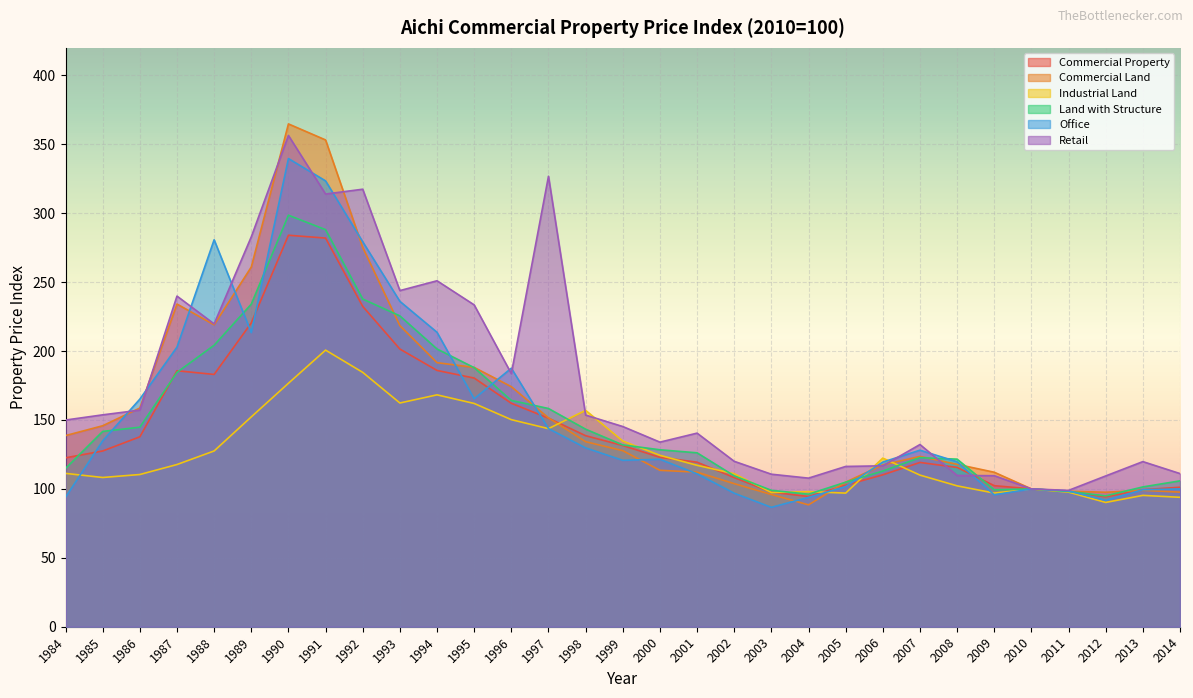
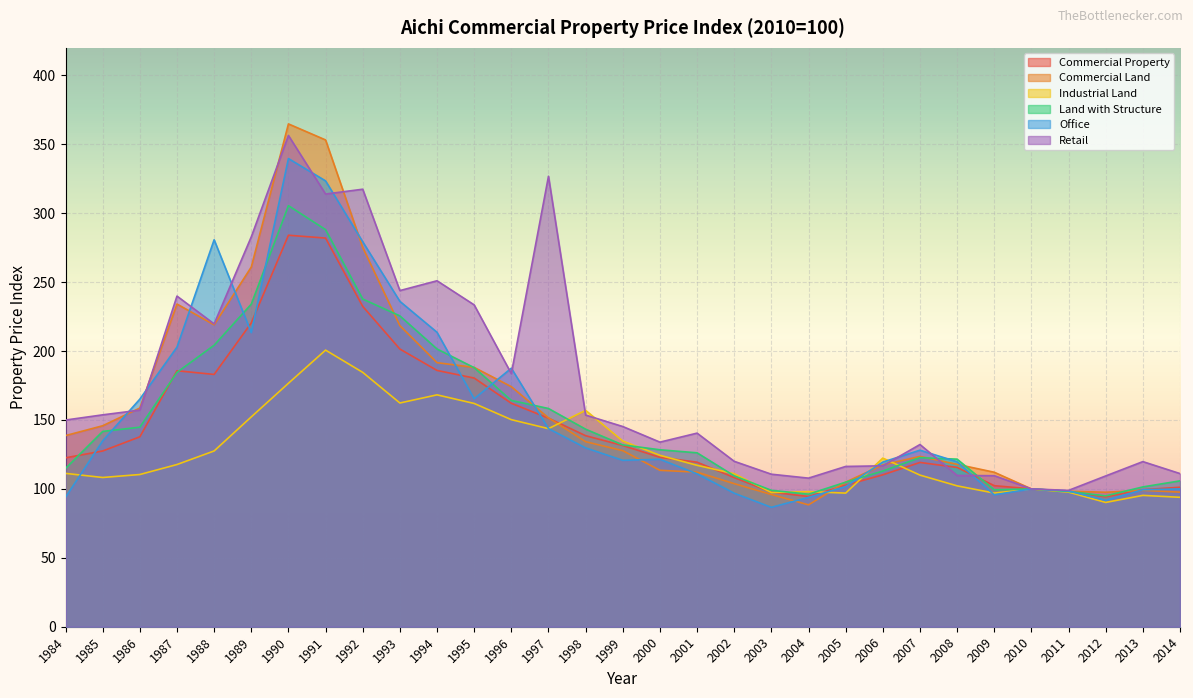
  {
    "Industrial Land": {
      "1984": 111,
      "1985": 108,
      "1986": 110,
      "1987": 118,
      "1988": 128,
      "1989": 152,
      "1990": 177,
      "1991": 201,
      "1992": 185,
      "1993": 162,
      "1994": 168,
      "1995": 162,
      "1996": 150,
      "1998": 157,
      "1999": 135,
      "2001": 117,
      "2004": 98,
      "2005": 97,
      "2006": 122,
      "2007": 110,
      "2008": 102,
      "2013": 95,
      "2014": 94
    },
    "Land with Structure": {
      "1984": 115,
      "1985": 142,
      "1986": 145,
      "1988": 204,
      "1989": 234,
-     "1990": 299,
+     "1990": 306,
      "1991": 288,
      "1992": 238,
      "1993": 226,
      "1994": 202,
      "1996": 164,
      "1997": 158,
      "1998": 143,
      "2000": 128,
      "2001": 126,
      "2006": 113,
      "2008": 122,
      "2009": 99,
      "2013": 101,
      "2014": 106
    },
    "Office": {
      "1984": 94,
      "1985": 135,
      "1986": 165,
      "1987": 203,
      "1988": 281,
      "1989": 213,
      "1990": 340,
      "1991": 323,
      "1992": 279,
      "1993": 236,
      "1994": 214,
      "1995": 165,
      "1996": 188,
      "1998": 130,
      "1999": 121,
      "2002": 97,
      "2003": 87,
      "2006": 119,
      "2007": 128
    },
    "Retail": {
      "1984": 150,
      "1985": 154,
      "1987": 240,
      "1989": 283,
      "1990": 356,
      "1991": 314,
      "1992": 317,
      "1993": 244,
      "1994": 251,
      "1995": 234,
      "1996": 184,
      "1997": 327,
      "1998": 154,
      "1999": 145,
      "2000": 134,
      "2001": 140,
      "2002": 120,
      "2003": 111,
      "2004": 108,
      "2005": 116,
      "2007": 132,
      "2008": 110,
      "2009": 110,
      "2012": 109,
      "2013": 120,
      "2014": 111
    }
  }
